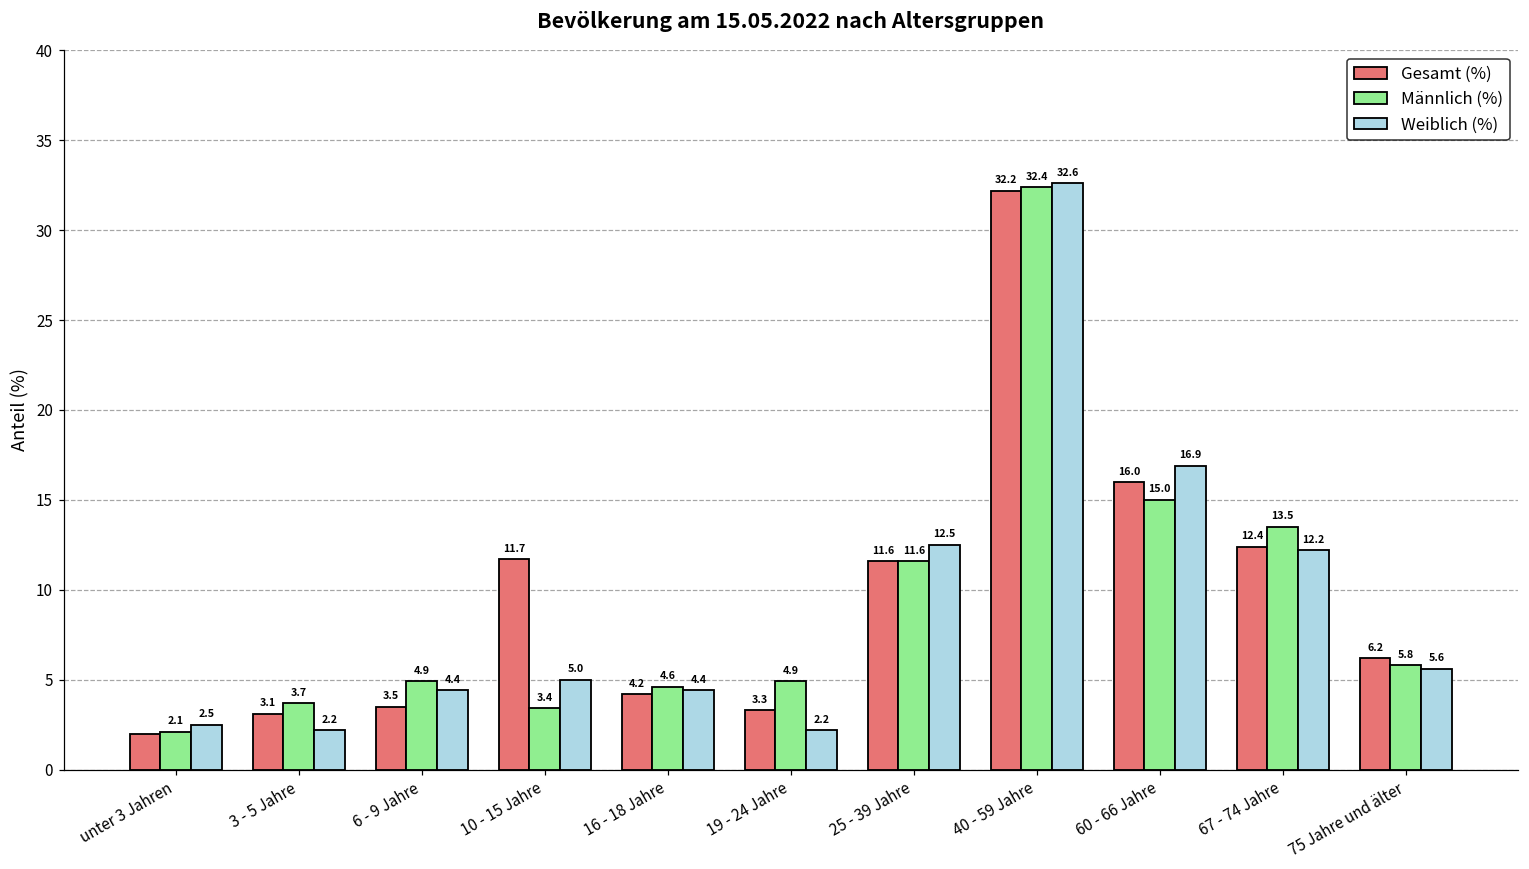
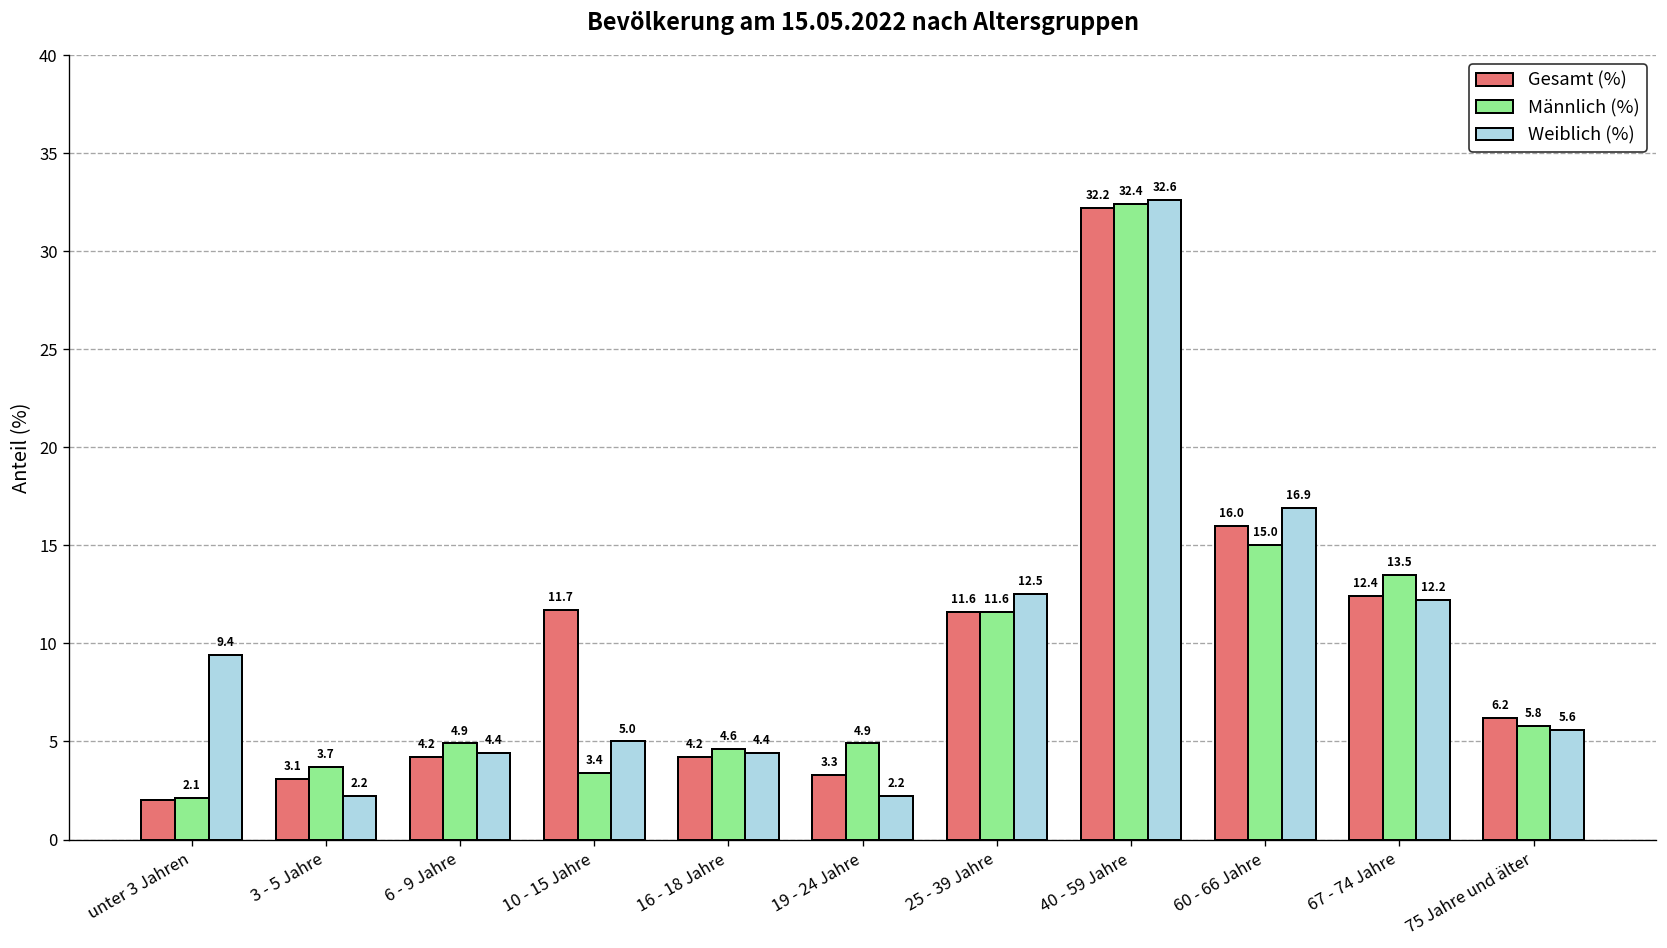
  {
    "Gesamt (%)": {
      "3 - 5 Jahre": 3.1,
-     "6 - 9 Jahre": 3.5,
+     "6 - 9 Jahre": 4.2,
      "10 - 15 Jahre": 11.7,
      "16 - 18 Jahre": 4.2,
      "19 - 24 Jahre": 3.3,
      "25 - 39 Jahre": 11.6,
      "40 - 59 Jahre": 32.2,
      "60 - 66 Jahre": 16.0,
      "67 - 74 Jahre": 12.4,
      "75 Jahre und älter": 6.2
    },
    "Männlich (%)": {
      "unter 3 Jahren": 2.1,
      "3 - 5 Jahre": 3.7,
      "6 - 9 Jahre": 4.9,
      "10 - 15 Jahre": 3.4,
      "16 - 18 Jahre": 4.6,
      "19 - 24 Jahre": 4.9,
      "25 - 39 Jahre": 11.6,
      "40 - 59 Jahre": 32.4,
      "60 - 66 Jahre": 15.0,
      "67 - 74 Jahre": 13.5,
      "75 Jahre und älter": 5.8
    },
    "Weiblich (%)": {
-     "unter 3 Jahren": 2.5,
+     "unter 3 Jahren": 9.4,
      "3 - 5 Jahre": 2.2,
      "6 - 9 Jahre": 4.4,
      "10 - 15 Jahre": 5.0,
      "16 - 18 Jahre": 4.4,
      "19 - 24 Jahre": 2.2,
      "25 - 39 Jahre": 12.5,
      "40 - 59 Jahre": 32.6,
      "60 - 66 Jahre": 16.9,
      "67 - 74 Jahre": 12.2,
      "75 Jahre und älter": 5.6
    }
  }
